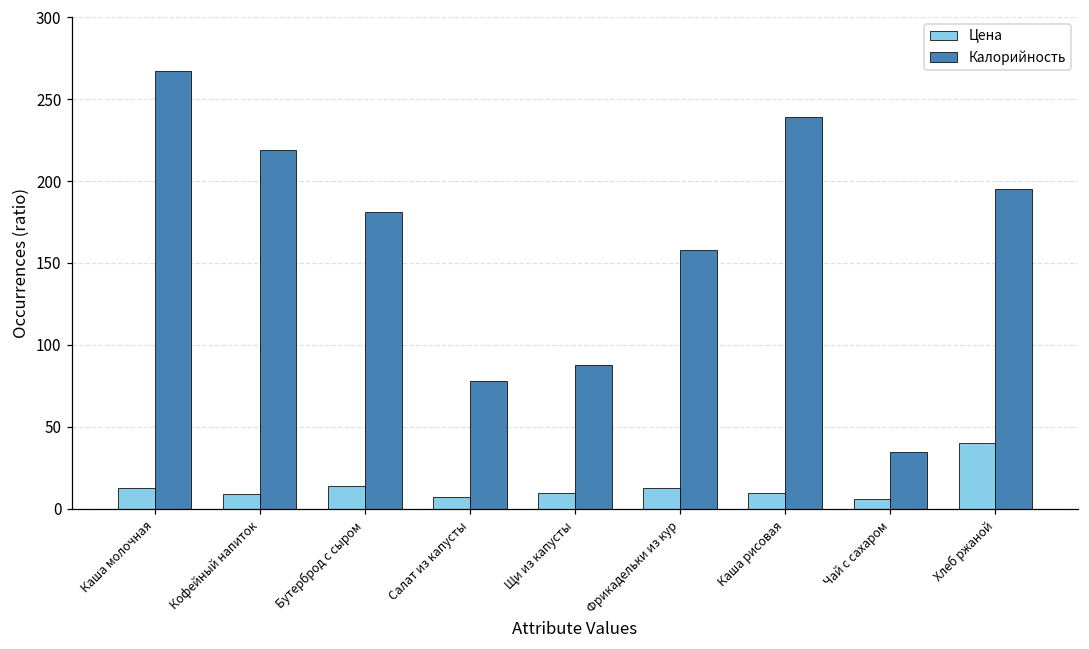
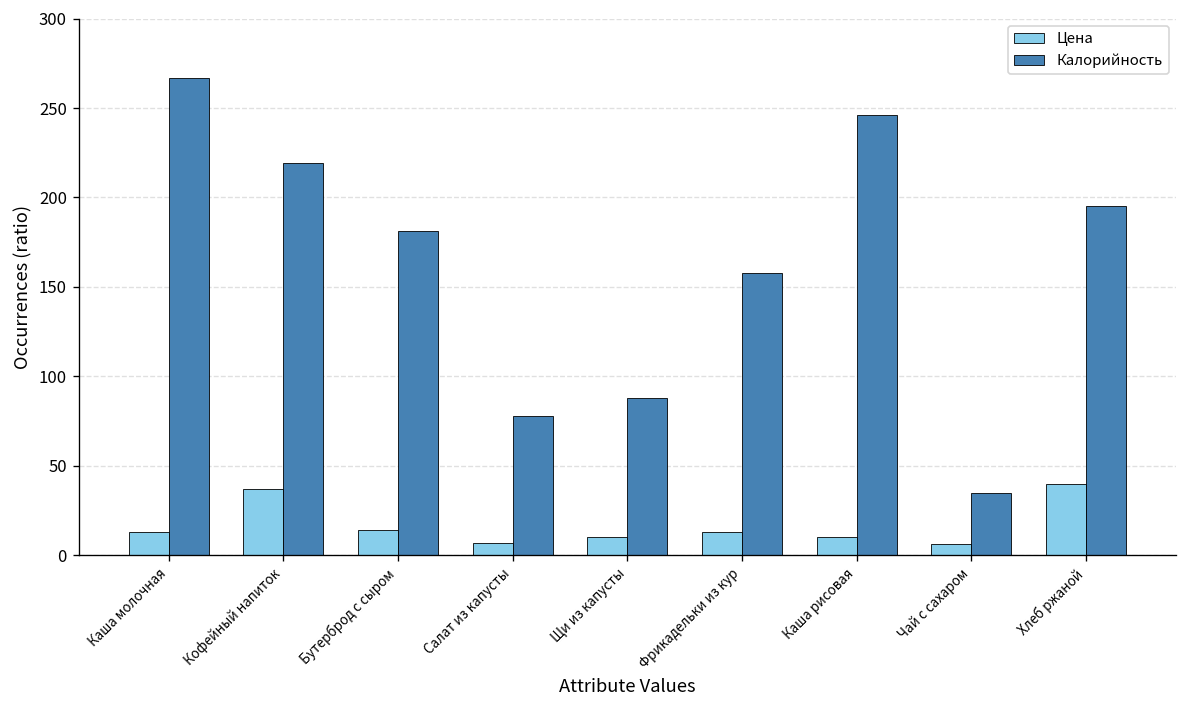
  {
    "Цена": {
      "Каша молочная": 13,
-     "Кофейный напиток": 9,
+     "Кофейный напиток": 37,
      "Бутерброд с сыром": 14,
      "Салат из капусты": 7,
      "Щи из капусты": 10,
      "Фрикадельки из кур": 13,
      "Каша рисовая": 10,
      "Чай с сахаром": 6,
      "Хлеб ржаной": 40
    },
    "Калорийность": {
      "Каша молочная": 267,
      "Кофейный напиток": 219,
      "Бутерброд с сыром": 181,
      "Салат из капусты": 78,
      "Щи из капусты": 88,
      "Фрикадельки из кур": 158,
-     "Каша рисовая": 239,
+     "Каша рисовая": 246,
      "Чай с сахаром": 35,
      "Хлеб ржаной": 195
    }
  }
